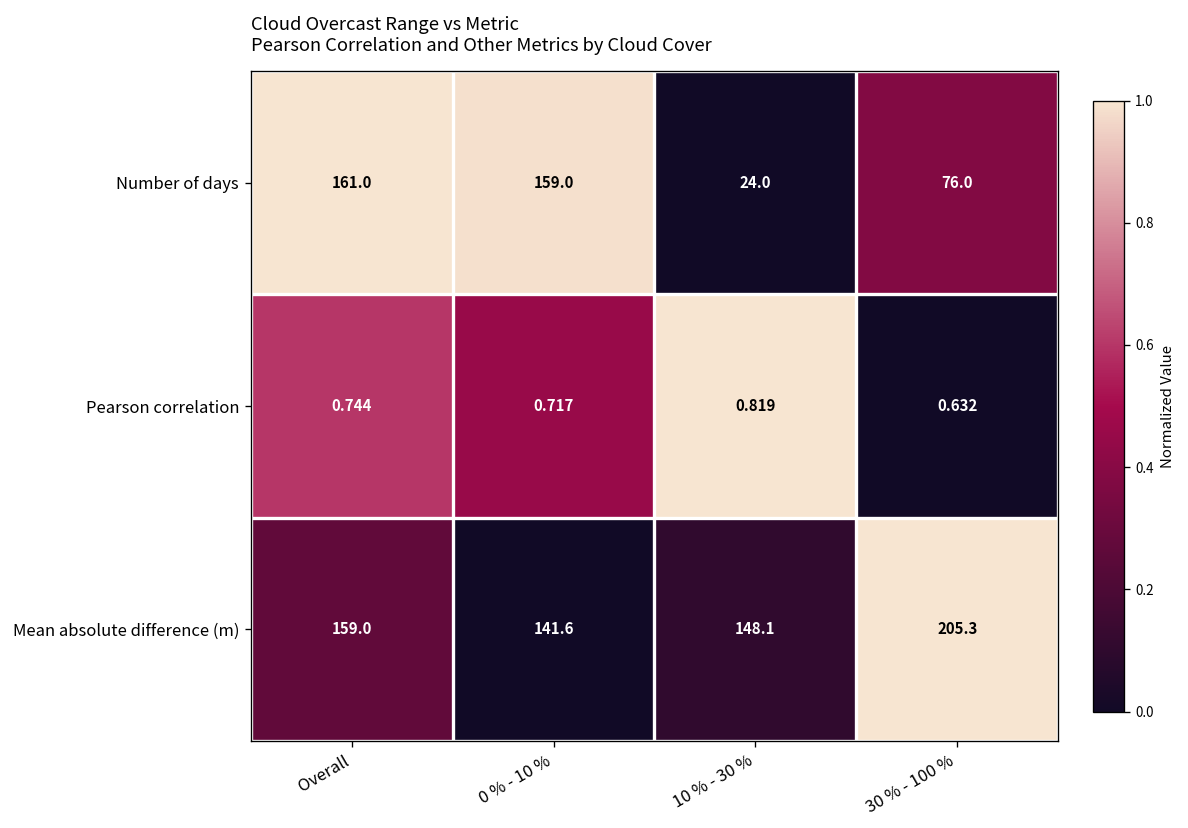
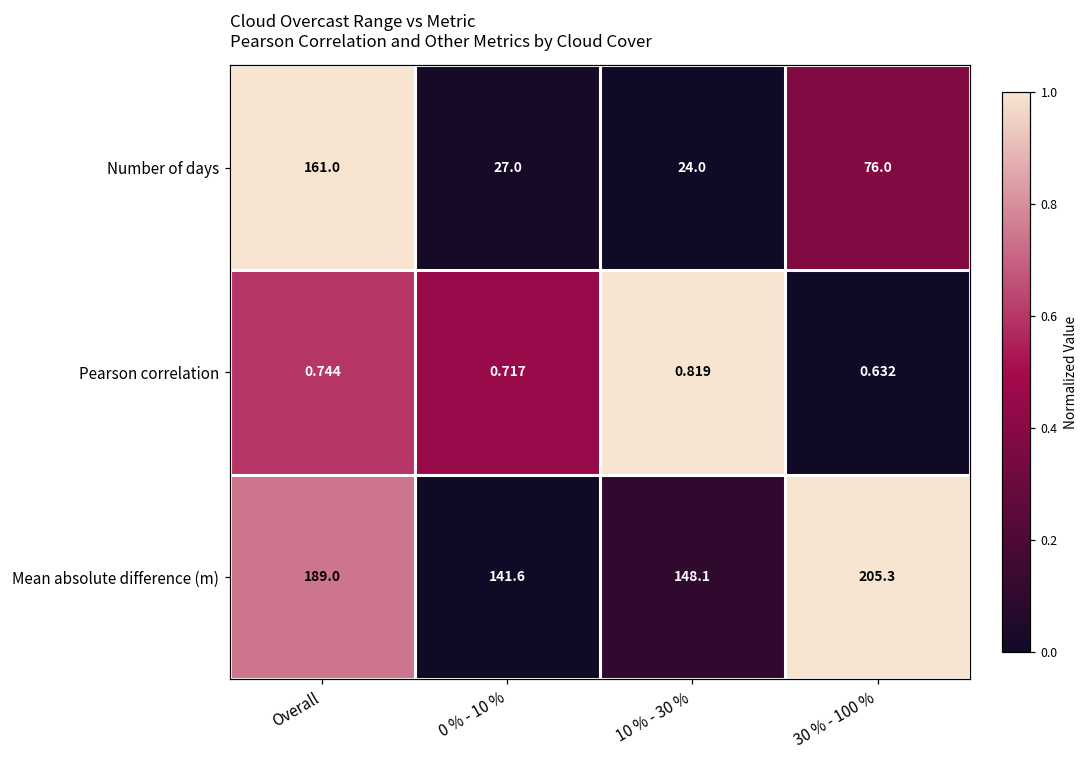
  {
    "Number of days": {
      "Overall": 161.0,
-     "0 % - 10 %": 159.0,
+     "0 % - 10 %": 27.0,
      "10 % - 30 %": 24.0,
      "30 % - 100 %": 76.0
    },
    "Pearson correlation": {
      "Overall": 0.744,
      "0 % - 10 %": 0.717,
      "10 % - 30 %": 0.819,
      "30 % - 100 %": 0.632
    },
    "Mean absolute difference (m)": {
-     "Overall": 159.0,
+     "Overall": 189.0,
      "0 % - 10 %": 141.6,
      "10 % - 30 %": 148.1,
      "30 % - 100 %": 205.3
    }
  }
